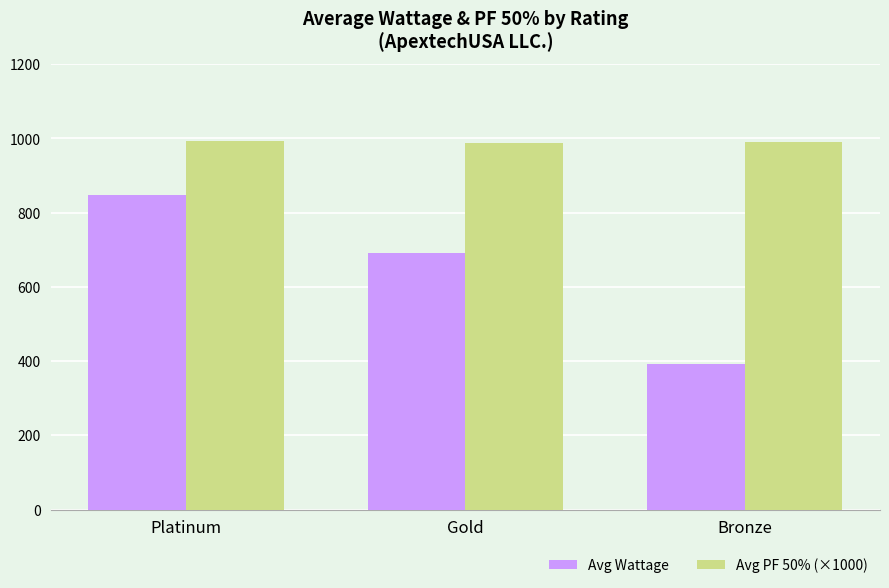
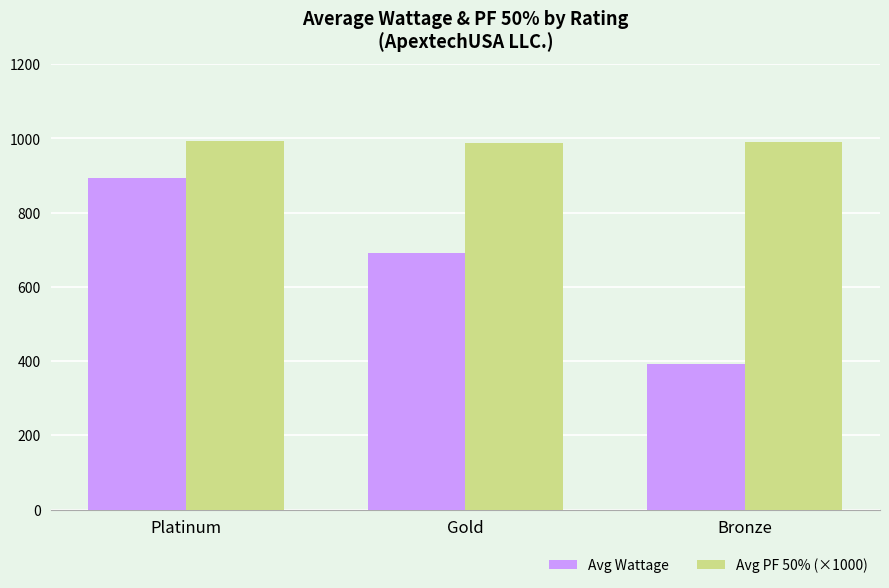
  {
    "Avg Wattage": {
-     "Platinum": 850,
+     "Platinum": 890,
      "Gold": 690,
      "Bronze": 390
    },
    "Avg PF 50% (×1000)": {
      "Platinum": 990,
      "Gold": 990,
      "Bronze": 990
    }
  }
